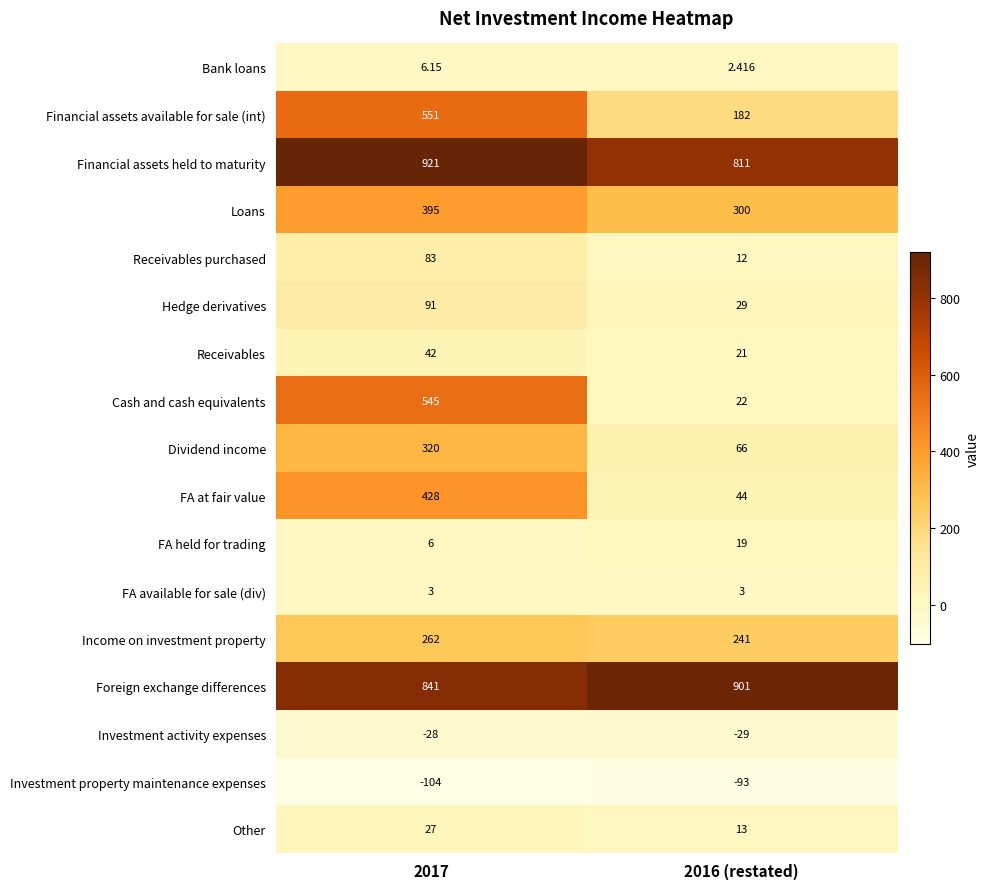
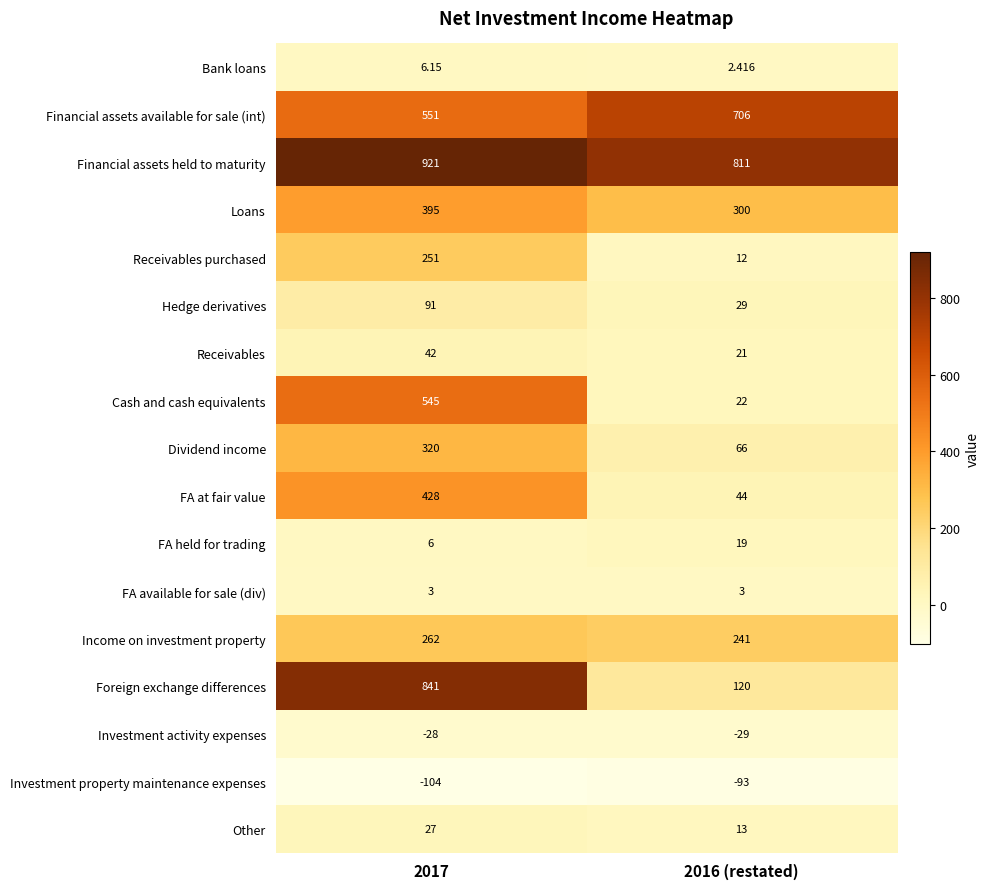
  {
    "Bank loans": {
      "2017": 6.15,
      "2016 (restated)": 2.416
    },
    "Financial assets available for sale (int)": {
      "2017": 551,
-     "2016 (restated)": 182
+     "2016 (restated)": 706
    },
    "Financial assets held to maturity": {
      "2017": 921,
      "2016 (restated)": 811
    },
    "Loans": {
      "2017": 395,
      "2016 (restated)": 300
    },
    "Receivables purchased": {
-     "2017": 83,
+     "2017": 251,
      "2016 (restated)": 12
    },
    "Hedge derivatives": {
      "2017": 91,
      "2016 (restated)": 29
    },
    "Receivables": {
      "2017": 42,
      "2016 (restated)": 21
    },
    "Cash and cash equivalents": {
      "2017": 545,
      "2016 (restated)": 22
    },
    "Dividend income": {
      "2017": 320,
      "2016 (restated)": 66
    },
    "FA at fair value": {
      "2017": 428,
      "2016 (restated)": 44
    },
    "FA held for trading": {
      "2017": 6,
      "2016 (restated)": 19
    },
    "FA available for sale (div)": {
      "2017": 3,
      "2016 (restated)": 3
    },
    "Income on investment property": {
      "2017": 262,
      "2016 (restated)": 241
    },
    "Foreign exchange differences": {
      "2017": 841,
-     "2016 (restated)": 901
+     "2016 (restated)": 120
    },
    "Investment activity expenses": {
      "2017": -28,
      "2016 (restated)": -29
    },
    "Investment property maintenance expenses": {
      "2017": -104,
      "2016 (restated)": -93
    },
    "Other": {
      "2017": 27,
      "2016 (restated)": 13
    }
  }
